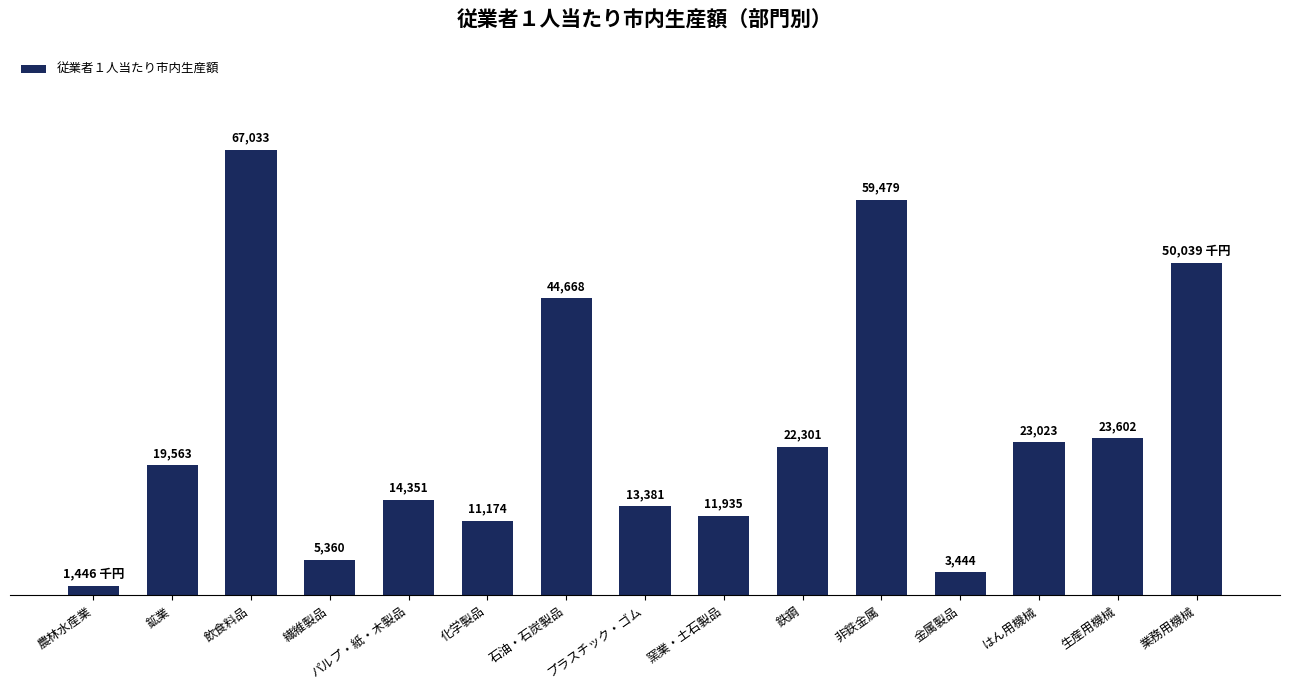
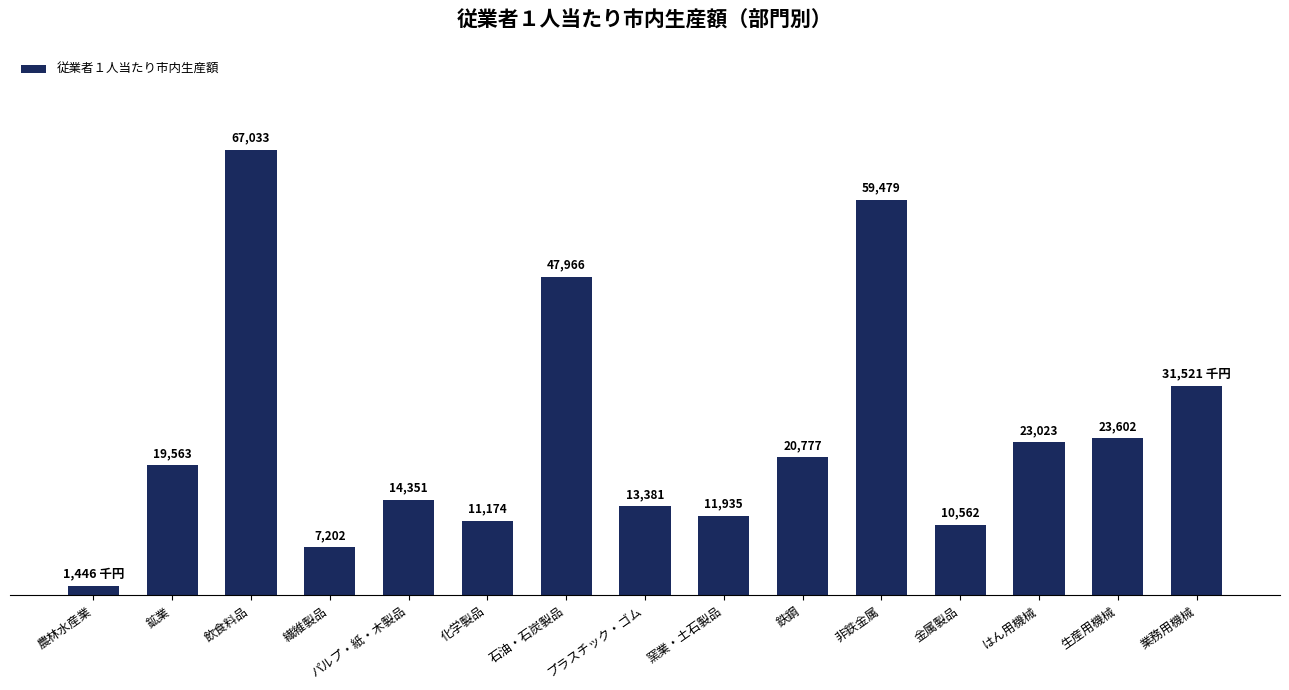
  {
    "農林水産業": "1,446",
    "鉱業": "19,563",
    "飲食料品": "67,033",
-   "繊維製品": "5,360",
+   "繊維製品": "7,202",
    "パルプ・紙・木製品": "14,351",
    "化学製品": "11,174",
-   "石油・石炭製品": "44,668",
+   "石油・石炭製品": "47,966",
    "プラスチック・ゴム": "13,381",
    "窯業・土石製品": "11,935",
-   "鉄鋼": "22,301",
+   "鉄鋼": "20,777",
    "非鉄金属": "59,479",
-   "金属製品": "3,444",
+   "金属製品": "10,562",
    "はん用機械": "23,023",
    "生産用機械": "23,602",
-   "業務用機械": "50,039"
+   "業務用機械": "31,521"
  }
